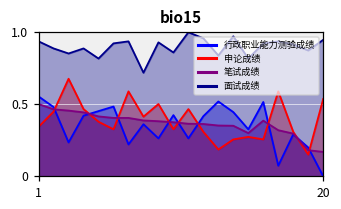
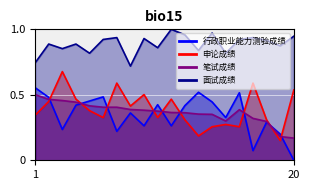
  {
    "行政职业能力测验成绩": {
      "1": 0.55,
      "20": 0.00
    },
    "申论成绩": {
      "1": 0.34,
      "20": 0.54
    },
    "笔试成绩": {
      "1": 0.50,
      "20": 0.17
    },
    "面试成绩": {
-     "1": 0.94,
+     "1": 0.74,
      "20": 0.95
    }
  }
